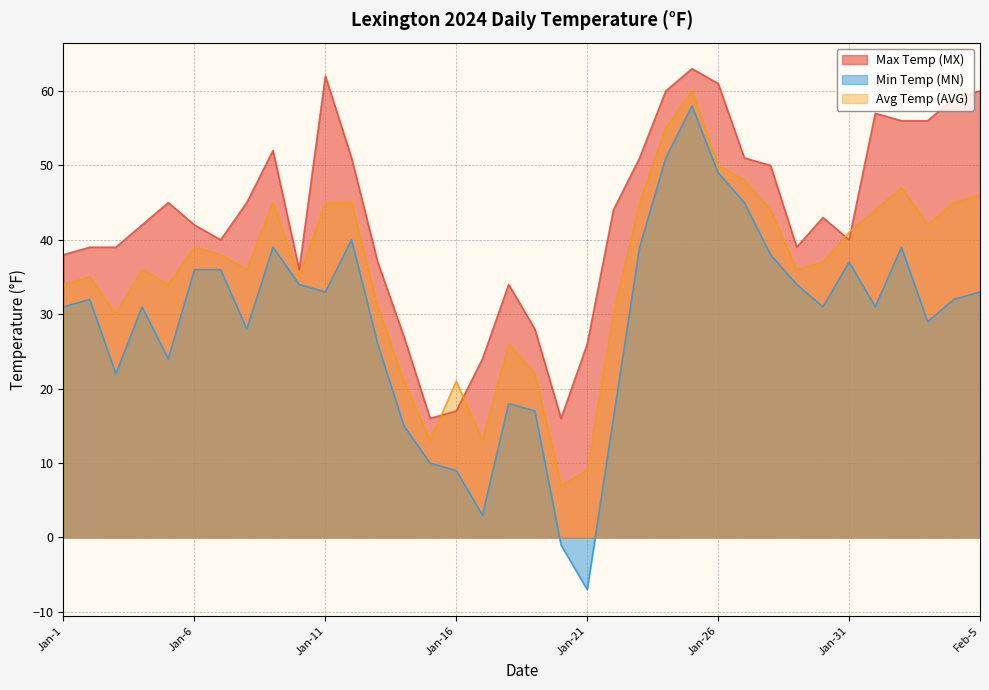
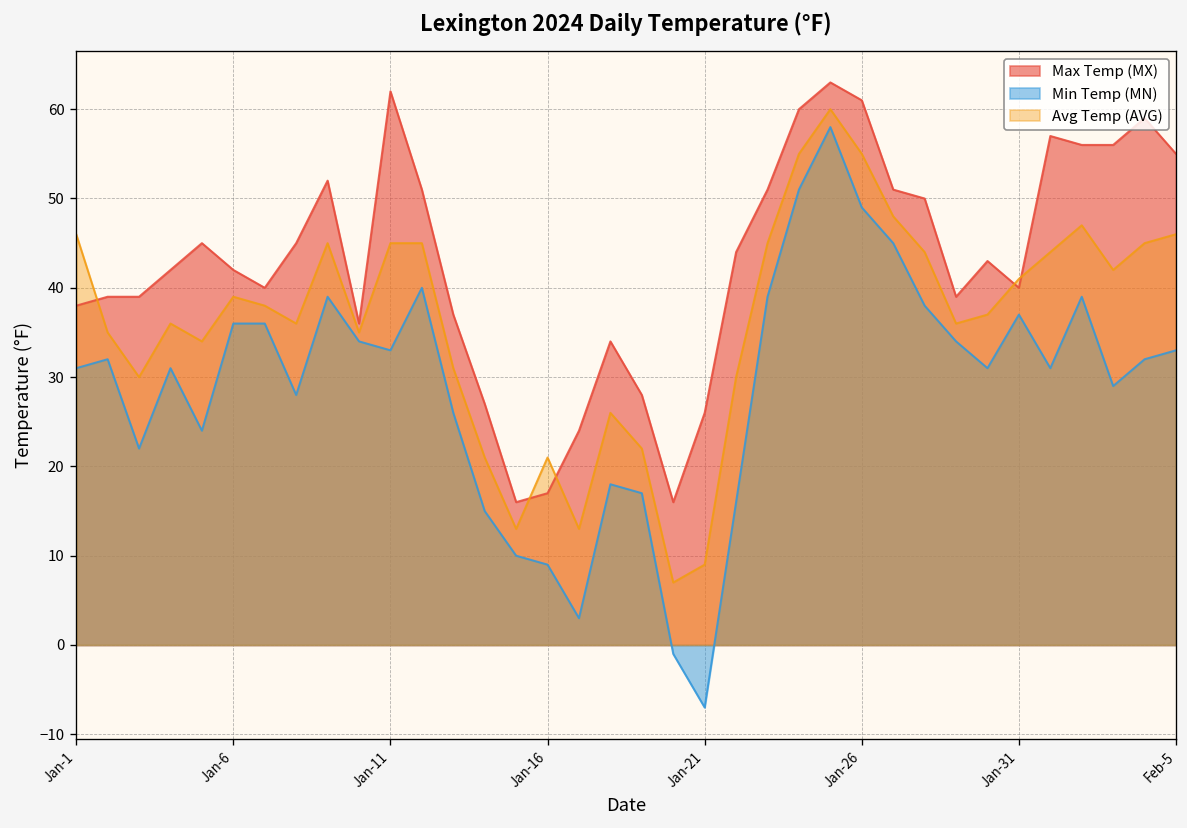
  {
    "Max Temp (MX)": {
      "Jan-1": 38,
      "Jan-6": 42,
      "Jan-11": 62,
      "Jan-16": 17,
      "Jan-21": 26,
      "Jan-26": 61,
      "Jan-31": 40,
-     "Feb-5": 60
+     "Feb-5": 55
    },
    "Avg Temp (AVG)": {
-     "Jan-1": 34,
+     "Jan-1": 46,
      "Jan-6": 39,
      "Jan-11": 45,
      "Jan-16": 21,
      "Jan-21": 9,
-     "Jan-26": 50,
+     "Jan-26": 55,
      "Jan-31": 41,
      "Feb-5": 46
    }
  }
